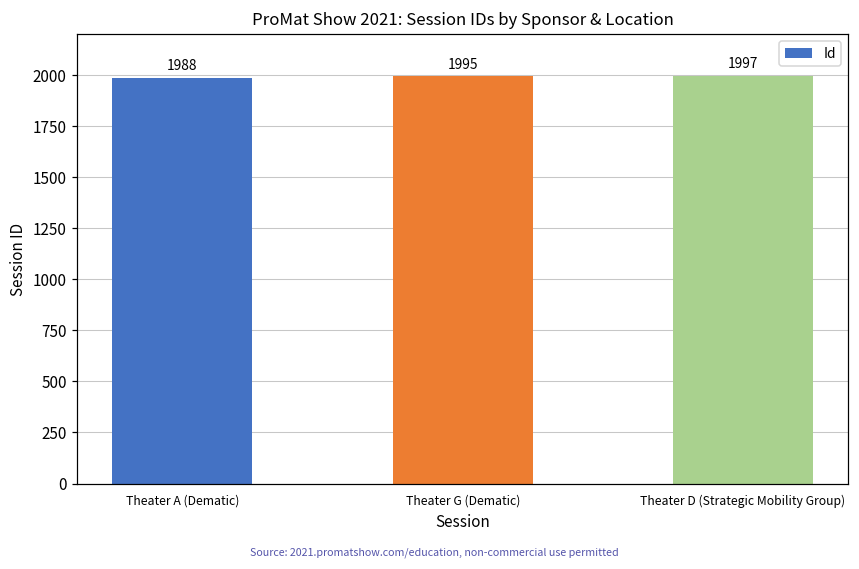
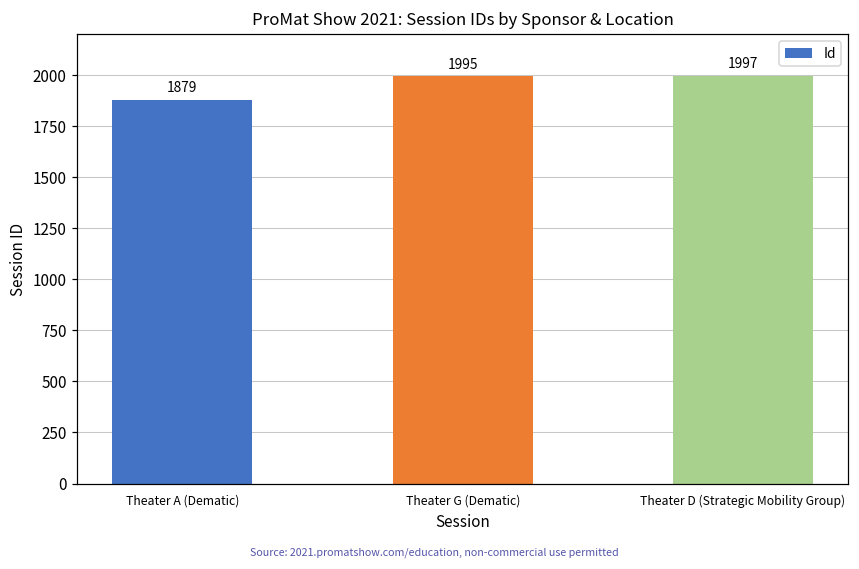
  {
-   "Theater A (Dematic)": 1988,
+   "Theater A (Dematic)": 1879,
    "Theater G (Dematic)": 1995,
    "Theater D (Strategic Mobility Group)": 1997
  }
